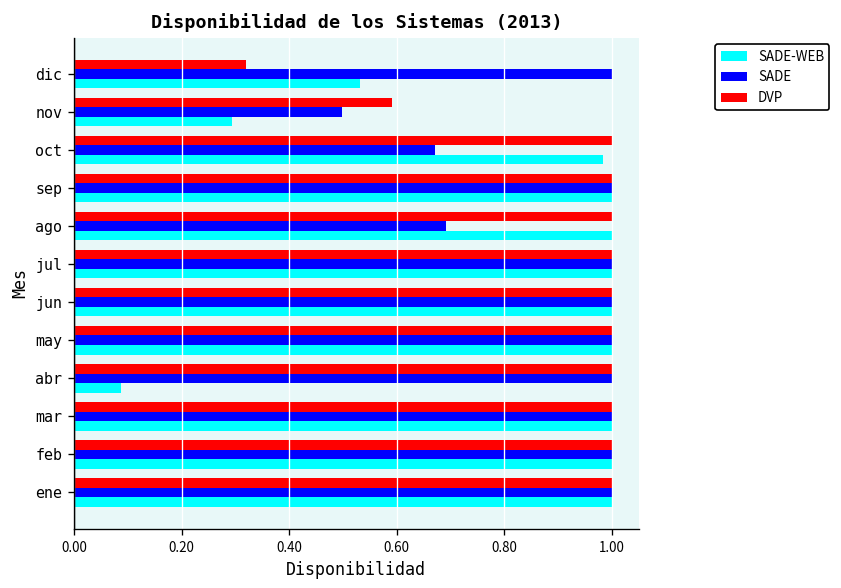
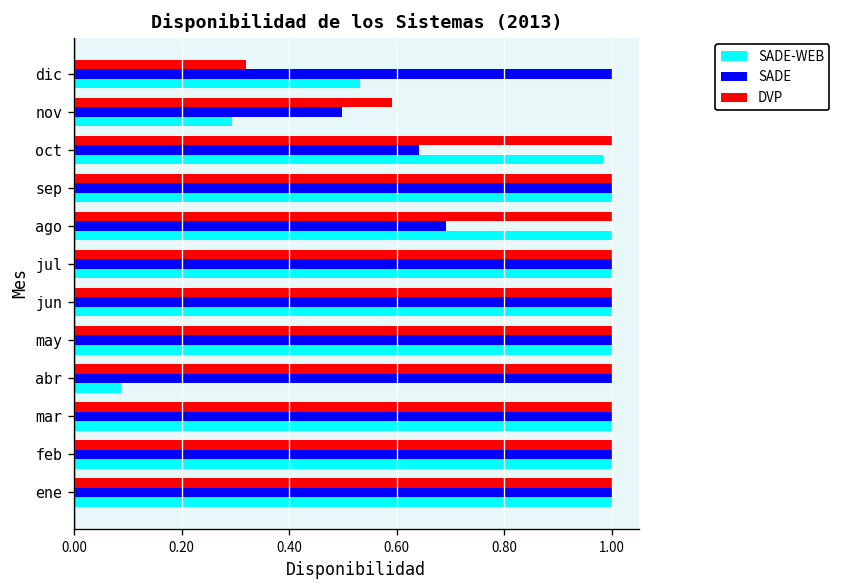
  {
    "SADE-WEB": {
      "dic": 0.53,
      "nov": 0.29,
      "oct": 0.98,
      "sep": 1.00,
      "ago": 1.00,
      "jul": 1.00,
      "jun": 1.00,
      "may": 1.00,
      "abr": 0.09,
      "mar": 1.00,
      "feb": 1.00,
      "ene": 1.00
    },
    "SADE": {
      "dic": 1.00,
      "nov": 0.50,
-     "oct": 0.67,
+     "oct": 0.64,
      "sep": 1.00,
      "ago": 0.69,
      "jul": 1.00,
      "jun": 1.00,
      "may": 1.00,
      "abr": 1.00,
      "mar": 1.00,
      "feb": 1.00,
      "ene": 1.00
    },
    "DVP": {
      "dic": 0.32,
      "nov": 0.59,
      "oct": 1.00,
      "sep": 1.00,
      "ago": 1.00,
      "jul": 1.00,
      "jun": 1.00,
      "may": 1.00,
      "abr": 1.00,
      "mar": 1.00,
      "feb": 1.00,
      "ene": 1.00
    }
  }
